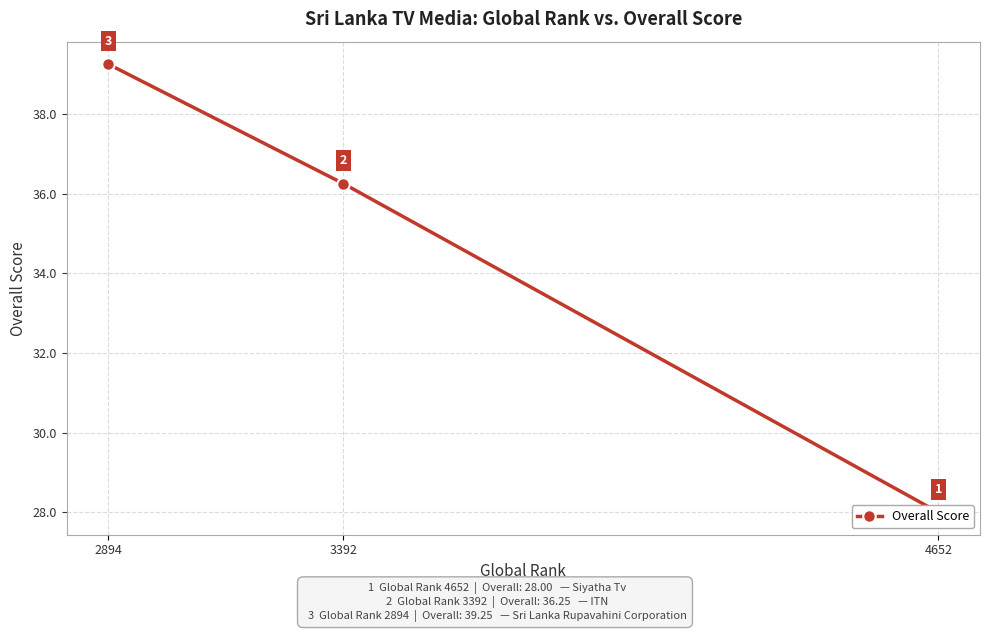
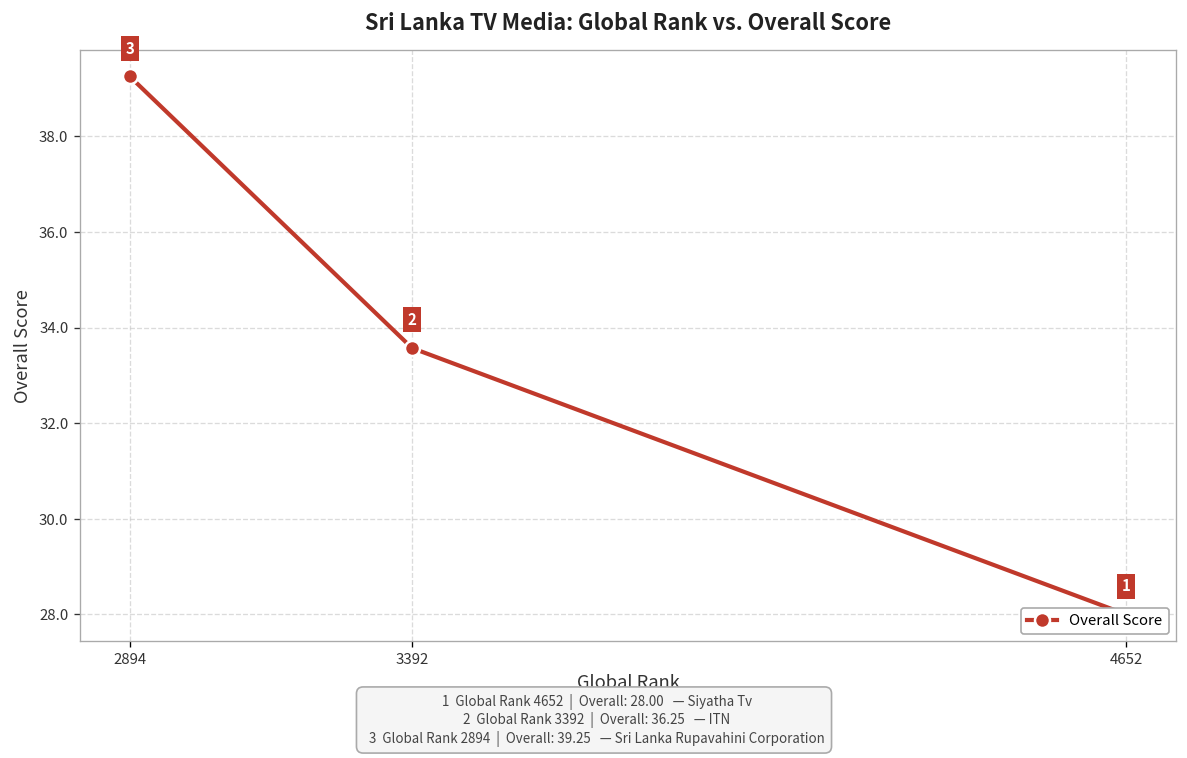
  {
-   "3392": 36.3
+   "3392": 33.6
  }
